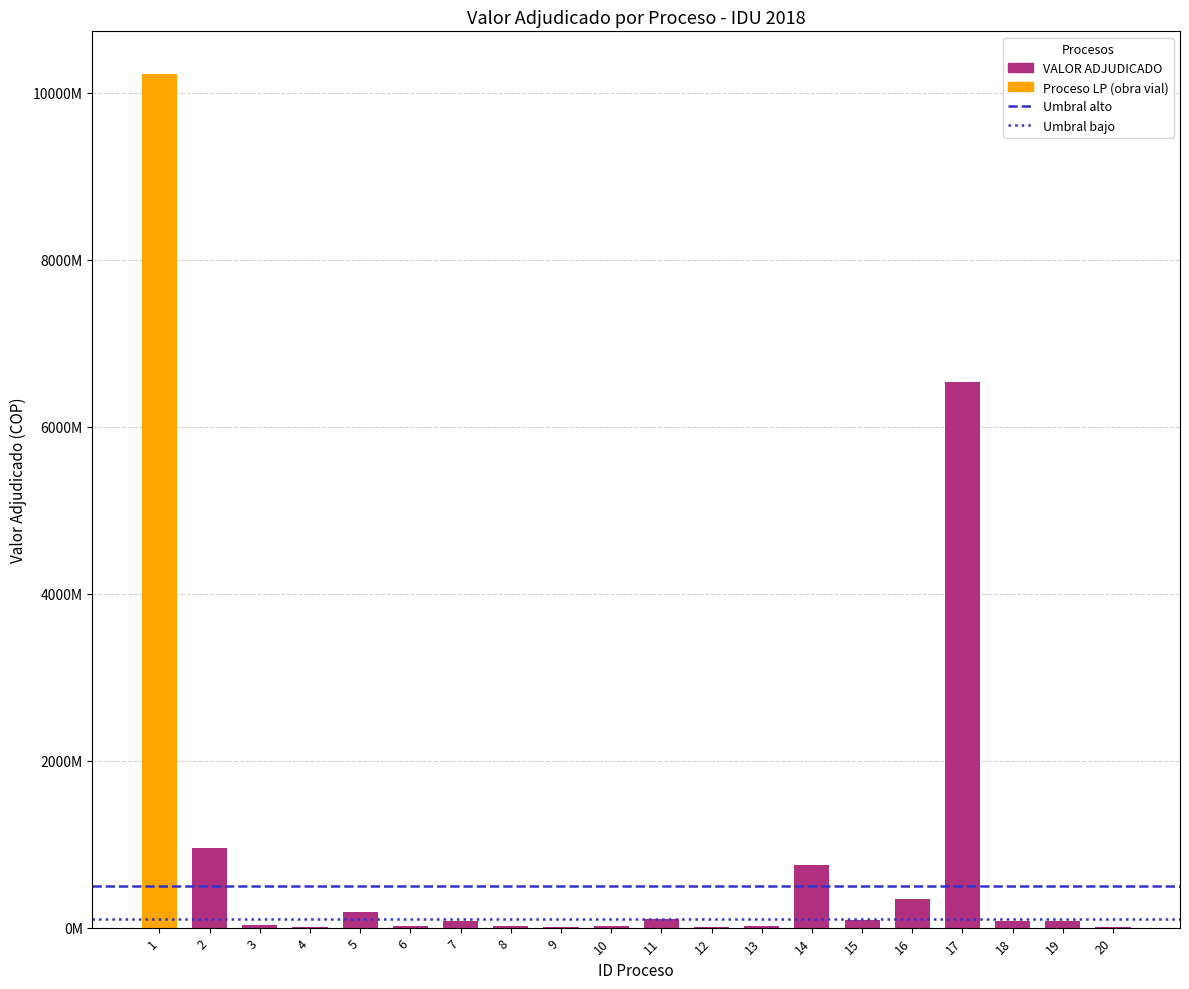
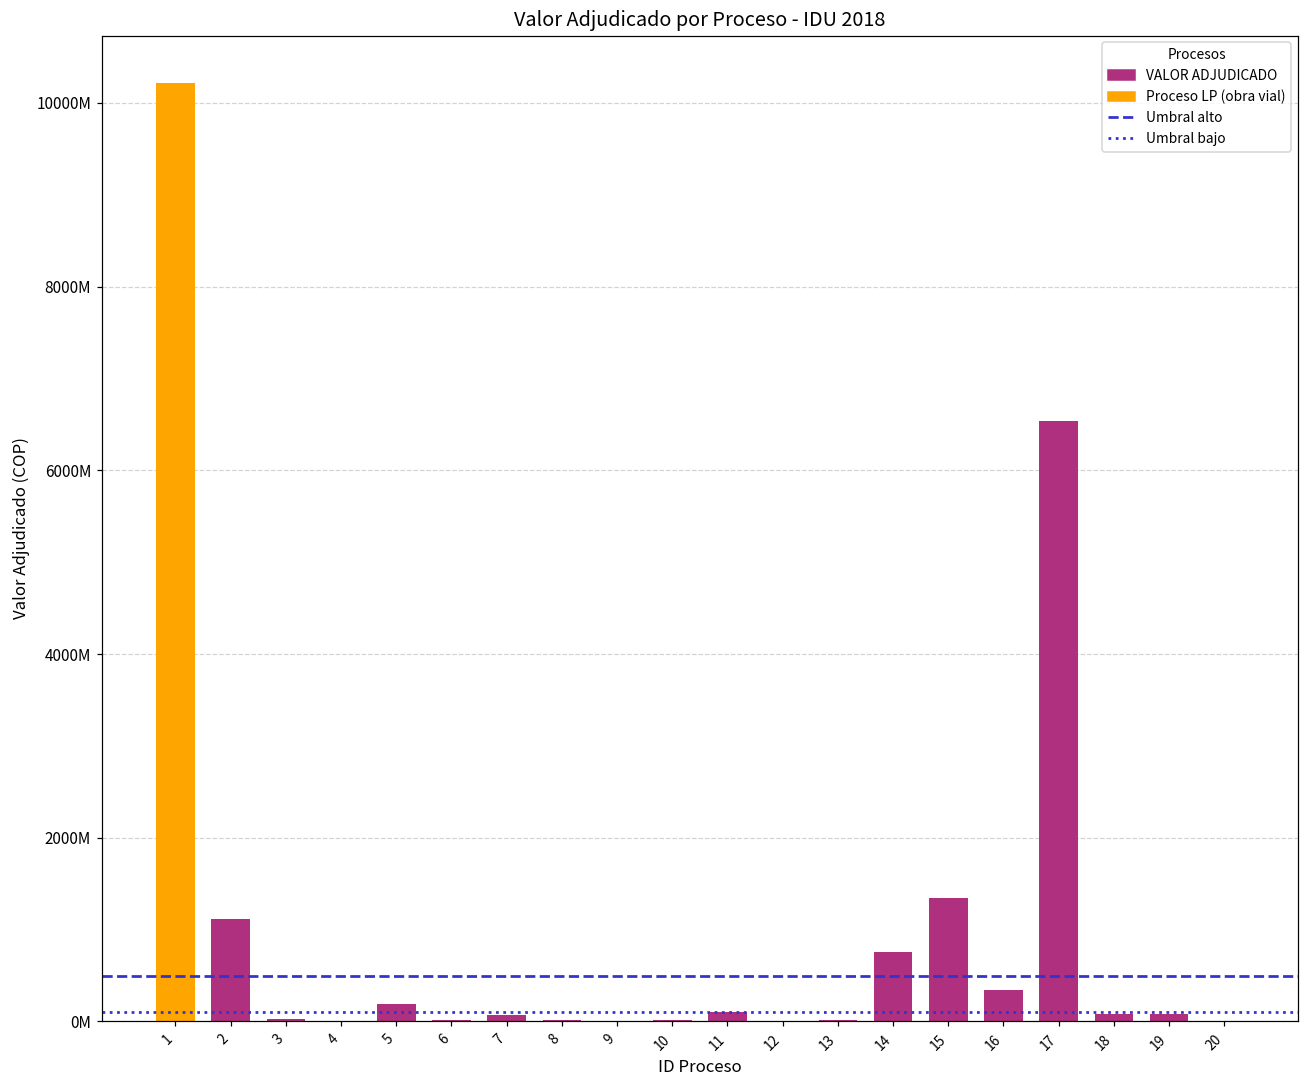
  {
    "1": 10200000000,
-   "2": 900000000,
+   "2": 1100000000,
    "5": 200000000,
    "7": 100000000,
    "11": 100000000,
    "14": 800000000,
-   "15": 100000000,
+   "15": 1300000000,
    "16": 300000000,
    "17": 6500000000,
    "18": 100000000,
    "19": 100000000
  }
